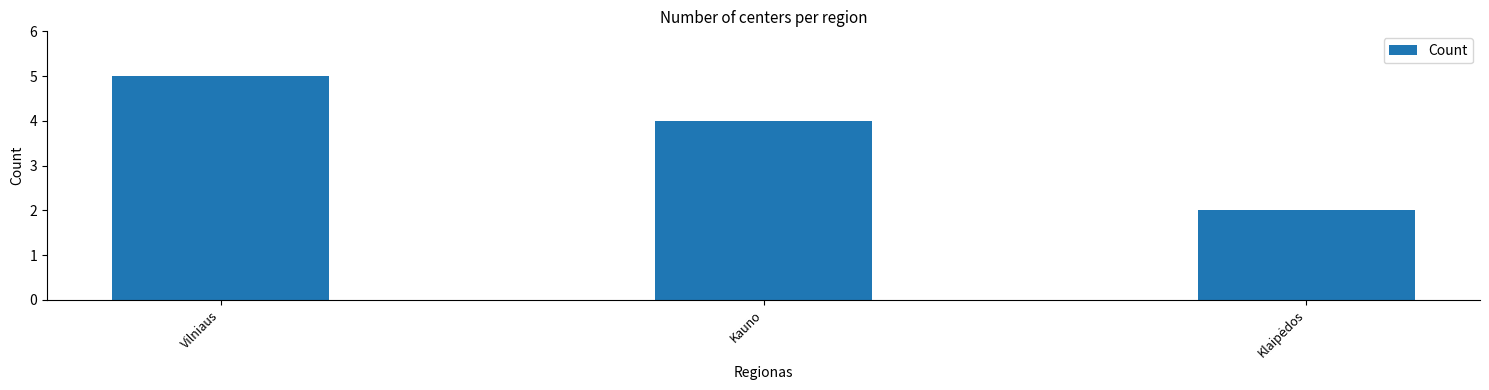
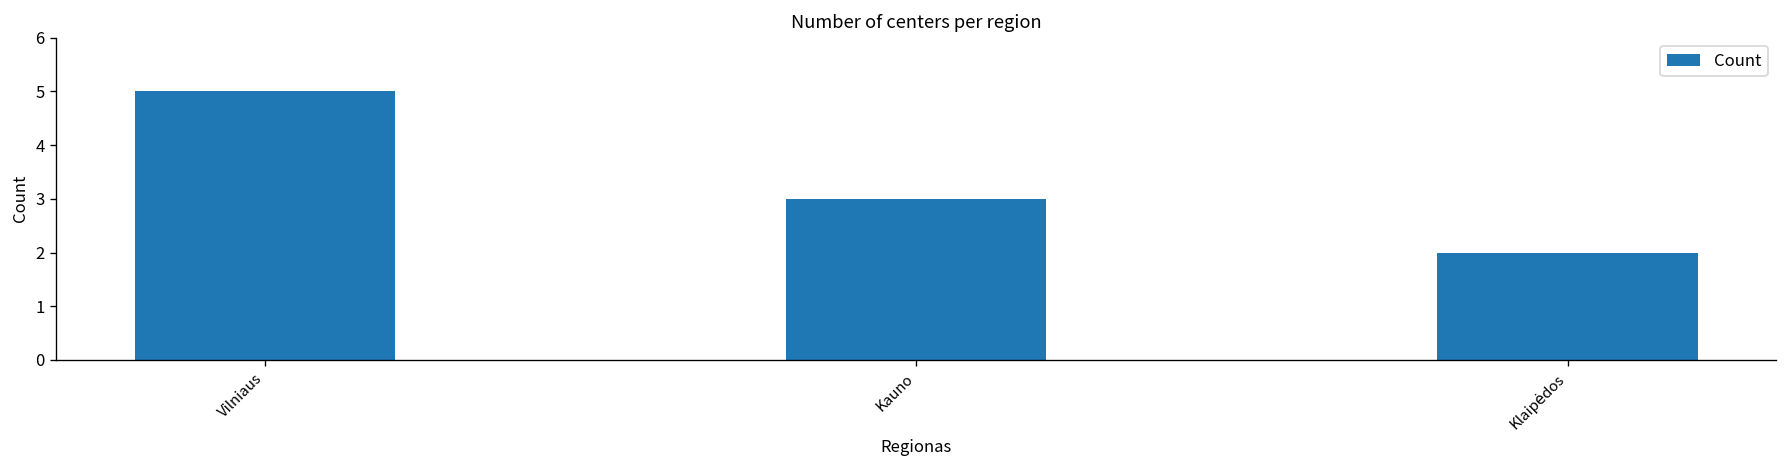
  {
    "Vilniaus": 5,
-   "Kauno": 4,
+   "Kauno": 3,
    "Klaipėdos": 2
  }
